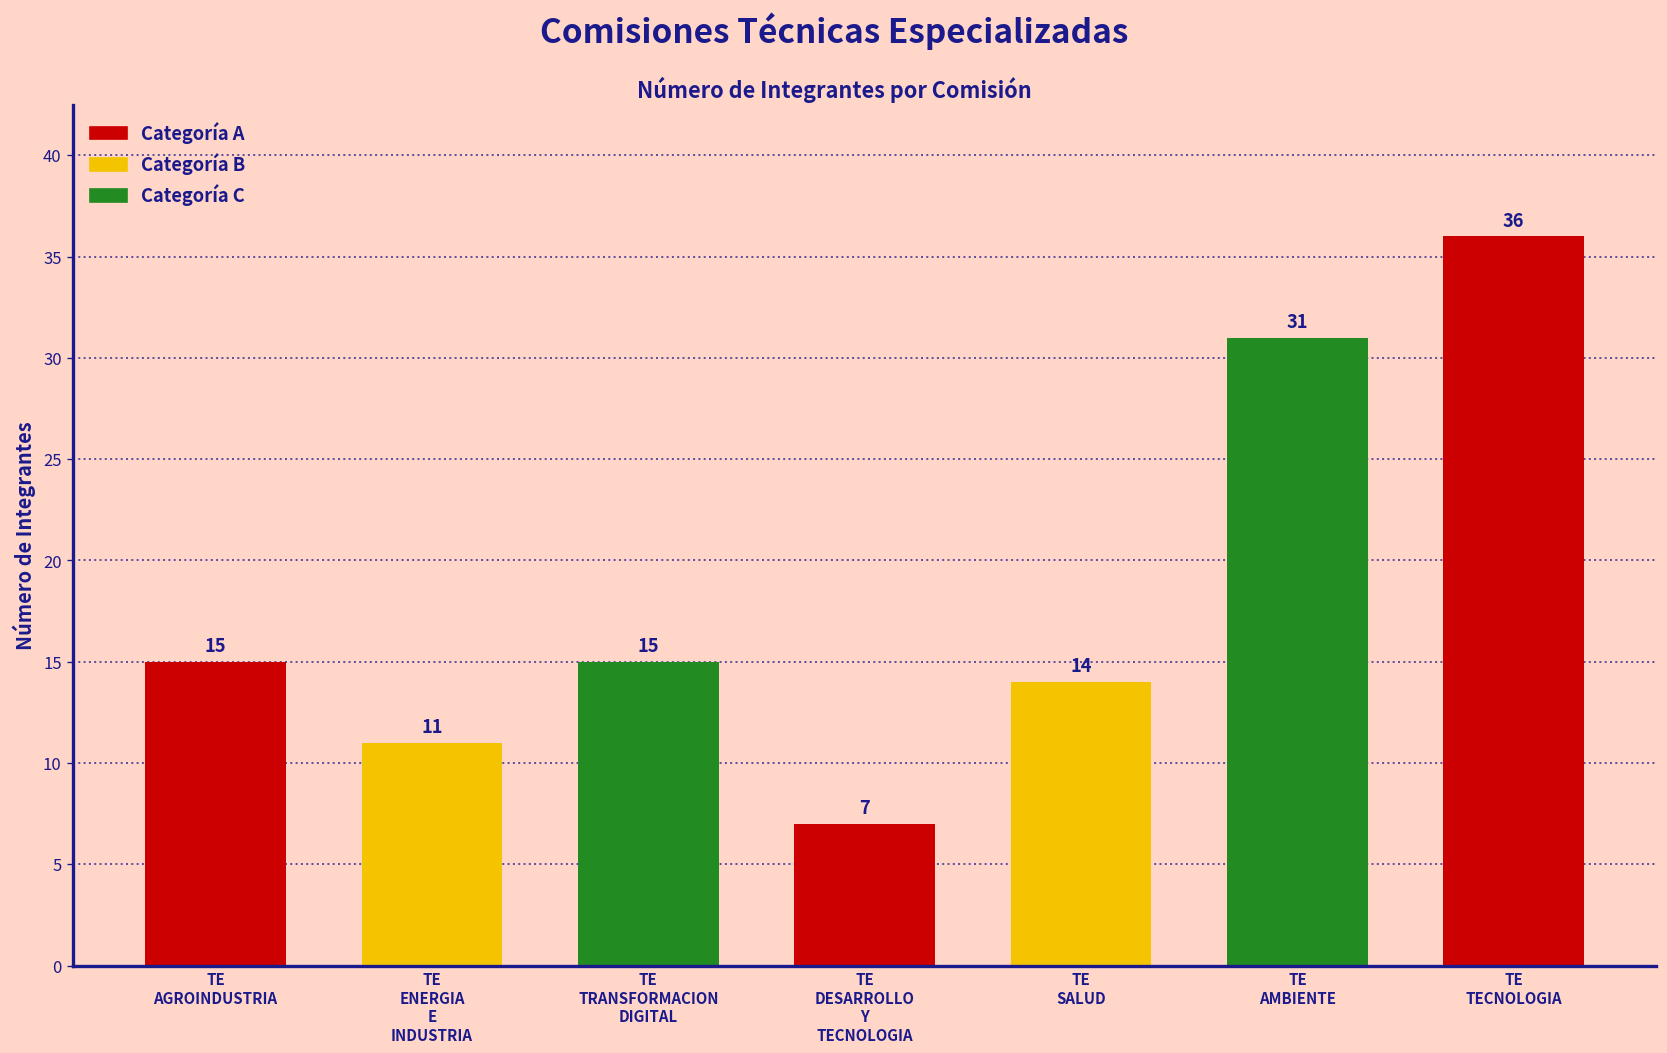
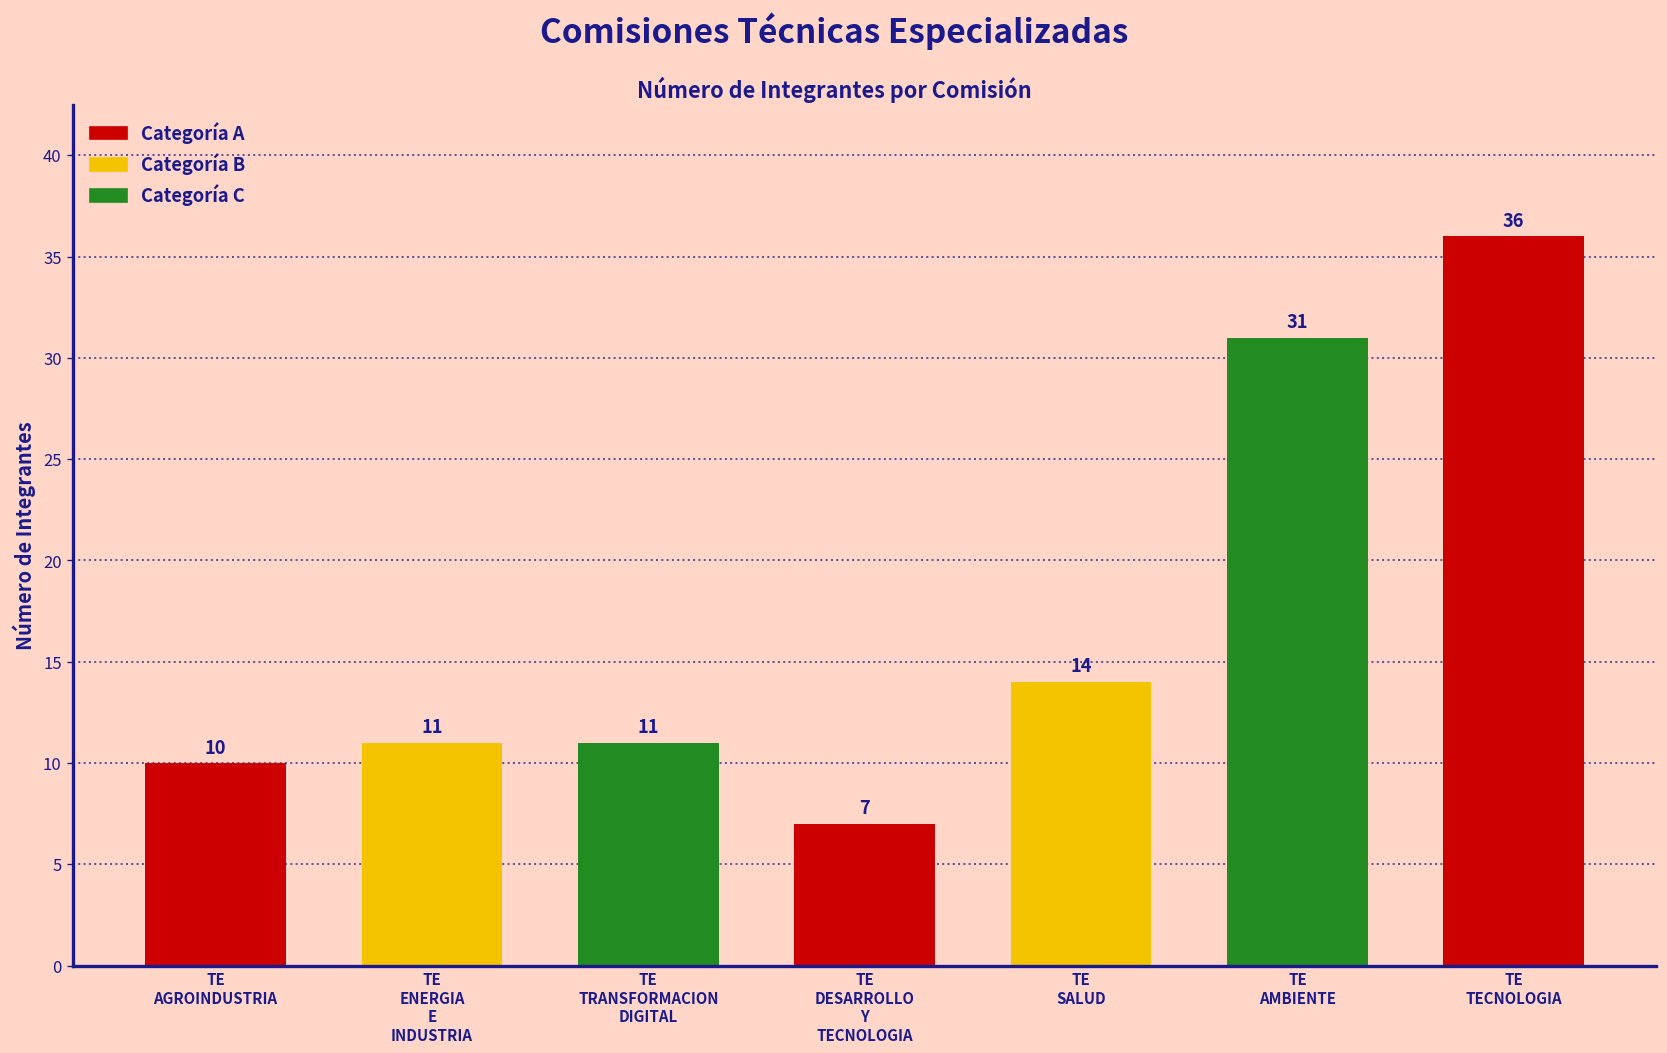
  {
-   "TE AGROINDUSTRIA": 15,
+   "TE AGROINDUSTRIA": 10,
    "TE ENERGIA E INDUSTRIA": 11,
-   "TE TRANSFORMACION DIGITAL": 15,
+   "TE TRANSFORMACION DIGITAL": 11,
    "TE DESARROLLO Y TECNOLOGIA": 7,
    "TE SALUD": 14,
    "TE AMBIENTE": 31,
    "TE TECNOLOGIA": 36
  }
